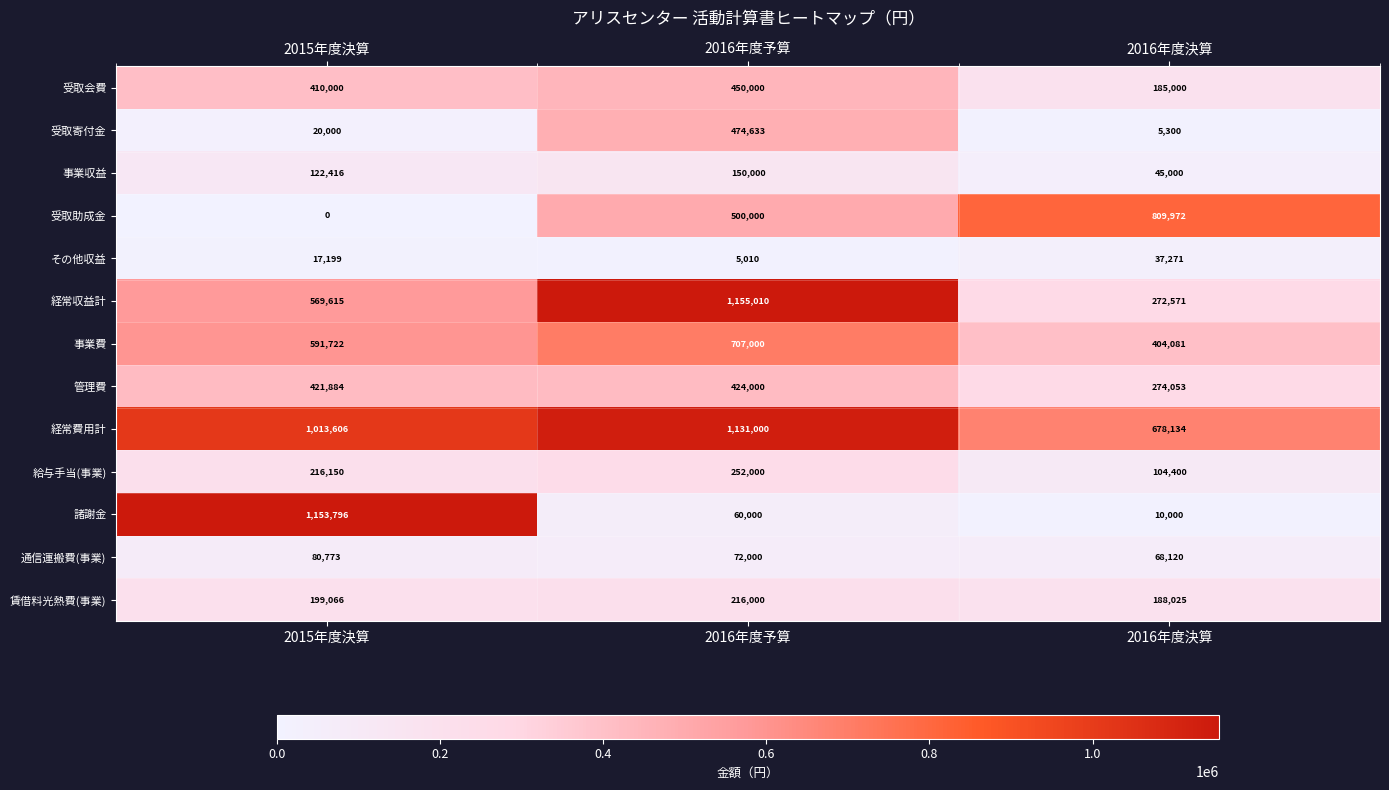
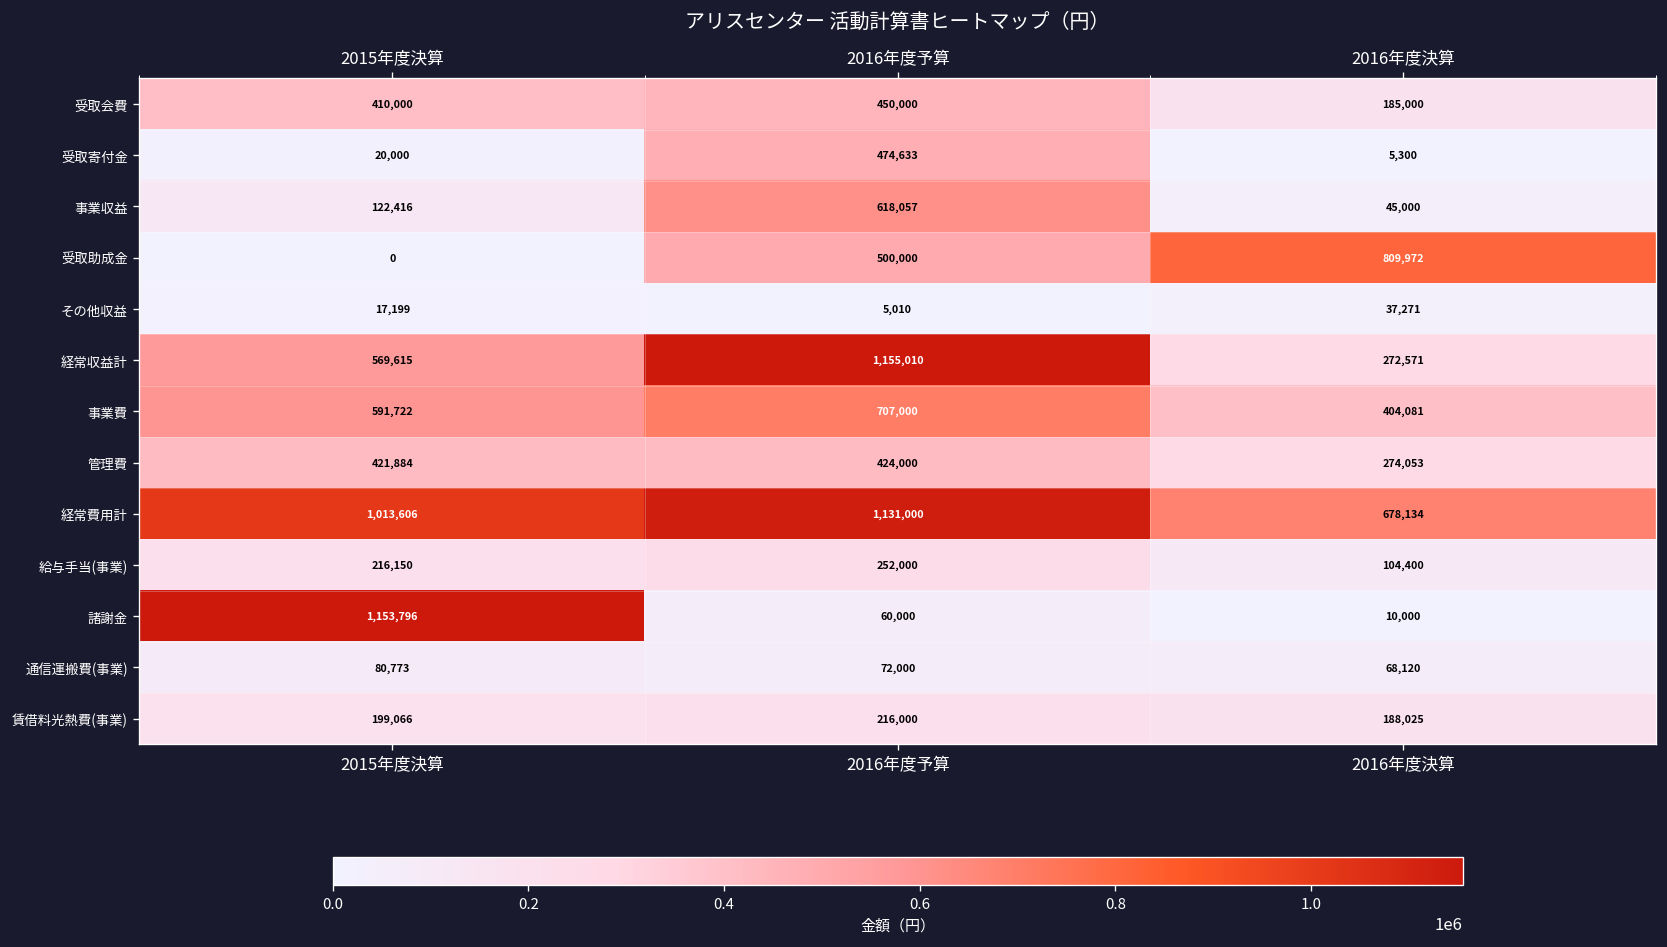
  {
    "受取会費": {
      "2015年度決算": "410,000",
      "2016年度予算": "450,000",
      "2016年度決算": "185,000"
    },
    "受取寄付金": {
      "2015年度決算": "20,000",
      "2016年度予算": "474,633",
      "2016年度決算": "5,300"
    },
    "事業収益": {
      "2015年度決算": "122,416",
-     "2016年度予算": "150,000",
+     "2016年度予算": "618,057",
      "2016年度決算": "45,000"
    },
    "受取助成金": {
      "2015年度決算": "0",
      "2016年度予算": "500,000",
      "2016年度決算": "809,972"
    },
    "その他収益": {
      "2015年度決算": "17,199",
      "2016年度予算": "5,010",
      "2016年度決算": "37,271"
    },
    "経常収益計": {
      "2015年度決算": "569,615",
      "2016年度予算": "1,155,010",
      "2016年度決算": "272,571"
    },
    "事業費": {
      "2015年度決算": "591,722",
      "2016年度予算": "707,000",
      "2016年度決算": "404,081"
    },
    "管理費": {
      "2015年度決算": "421,884",
      "2016年度予算": "424,000",
      "2016年度決算": "274,053"
    },
    "経常費用計": {
      "2015年度決算": "1,013,606",
      "2016年度予算": "1,131,000",
      "2016年度決算": "678,134"
    },
    "給与手当(事業)": {
      "2015年度決算": "216,150",
      "2016年度予算": "252,000",
      "2016年度決算": "104,400"
    },
    "諸謝金": {
      "2015年度決算": "1,153,796",
      "2016年度予算": "60,000",
      "2016年度決算": "10,000"
    },
    "通信運搬費(事業)": {
      "2015年度決算": "80,773",
      "2016年度予算": "72,000",
      "2016年度決算": "68,120"
    },
    "賃借料光熱費(事業)": {
      "2015年度決算": "199,066",
      "2016年度予算": "216,000",
      "2016年度決算": "188,025"
    }
  }
